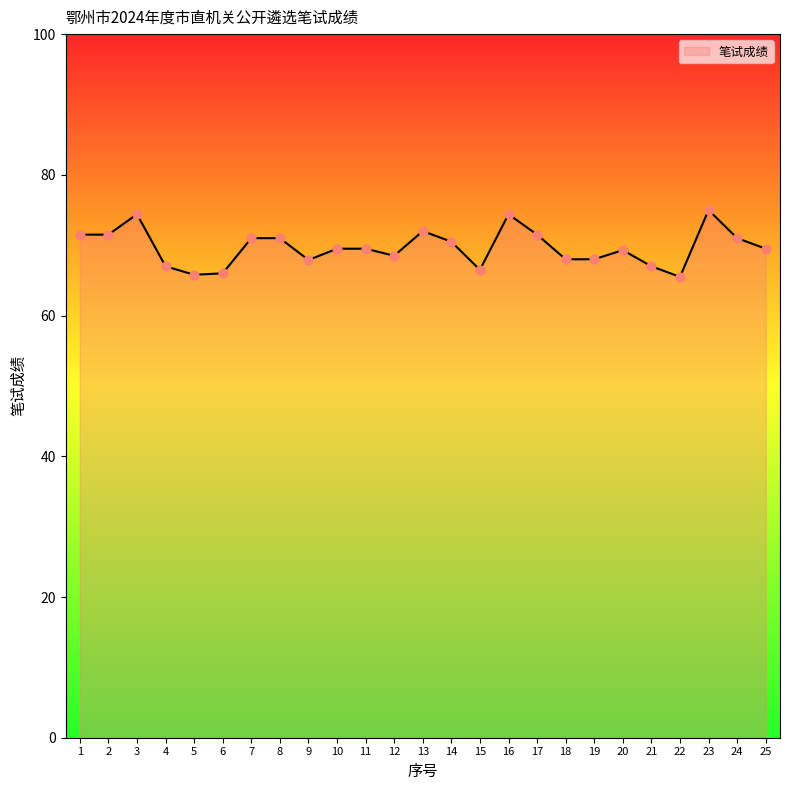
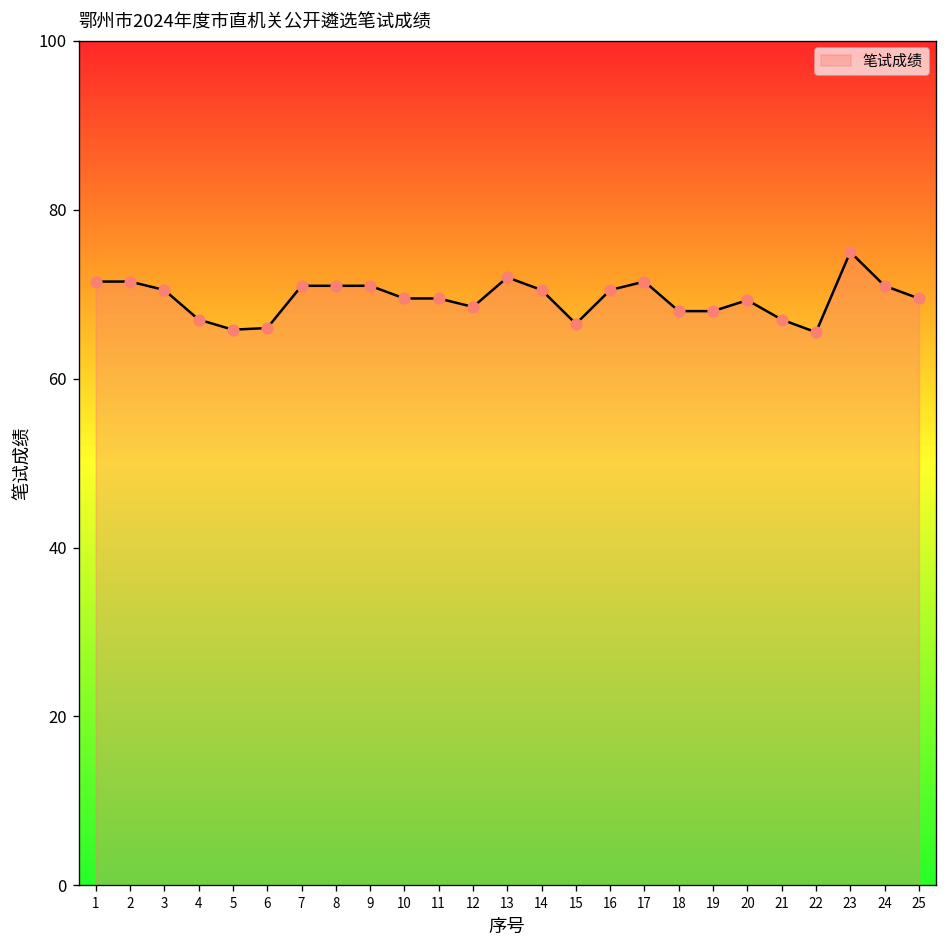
  {
    "1": 72,
    "2": 72,
-   "3": 74,
+   "3": 71,
    "4": 67,
    "5": 66,
    "6": 66,
    "7": 71,
    "8": 71,
-   "9": 68,
+   "9": 71,
    "10": 70,
    "11": 70,
    "12": 69,
    "13": 72,
    "14": 71,
    "15": 67,
-   "16": 74,
+   "16": 71,
    "17": 72,
    "18": 68,
    "19": 68,
    "20": 69,
    "21": 67,
    "22": 66,
    "23": 75,
    "24": 71,
    "25": 70
  }
